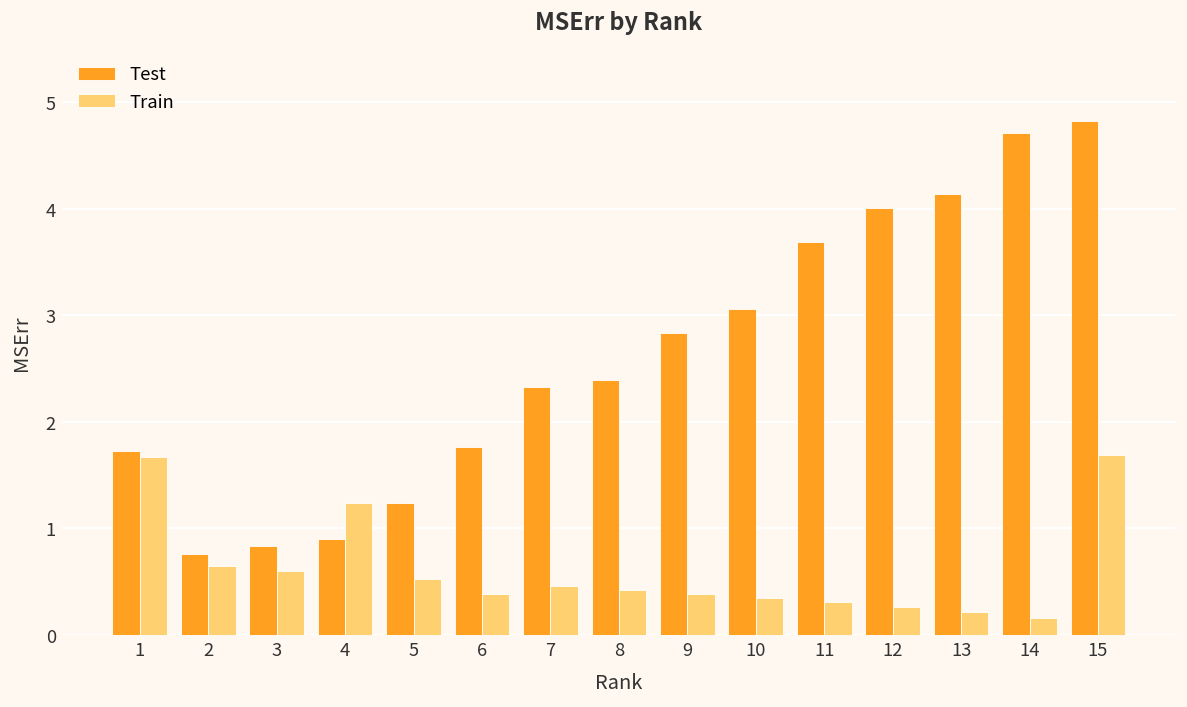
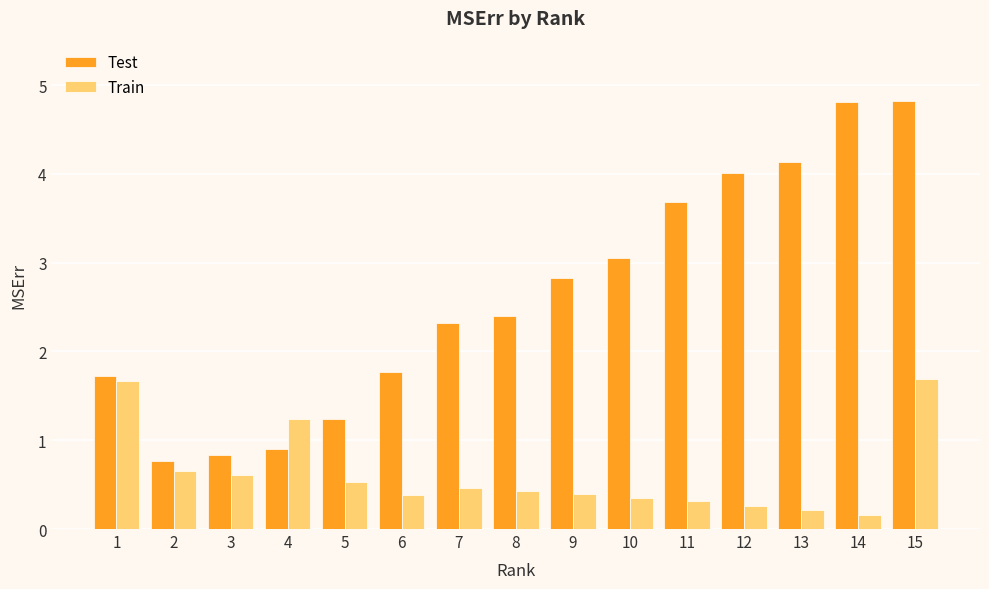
  {
    "Test": {
      "1": 1.7,
      "2": 0.8,
      "3": 0.8,
      "4": 0.9,
      "5": 1.2,
      "6": 1.8,
      "7": 2.3,
      "8": 2.4,
      "9": 2.8,
      "10": 3.1,
      "11": 3.7,
      "12": 4.0,
      "13": 4.1,
-     "14": 4.7,
+     "14": 4.8,
      "15": 4.8
    },
    "Train": {
      "1": 1.7,
      "2": 0.7,
      "3": 0.6,
      "4": 1.2,
      "5": 0.5,
      "6": 0.4,
      "7": 0.5,
      "8": 0.4,
      "9": 0.4,
      "10": 0.4,
      "11": 0.3,
      "12": 0.3,
      "13": 0.2,
      "14": 0.2,
      "15": 1.7
    }
  }
